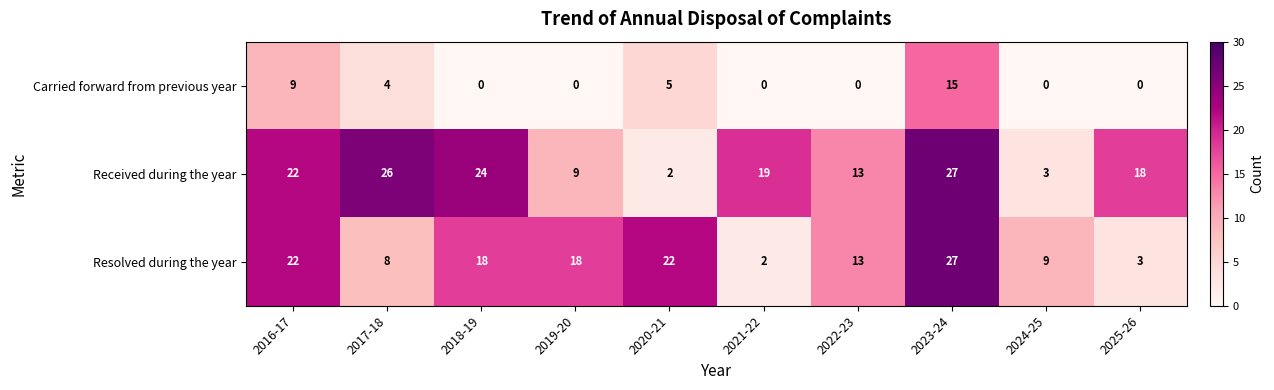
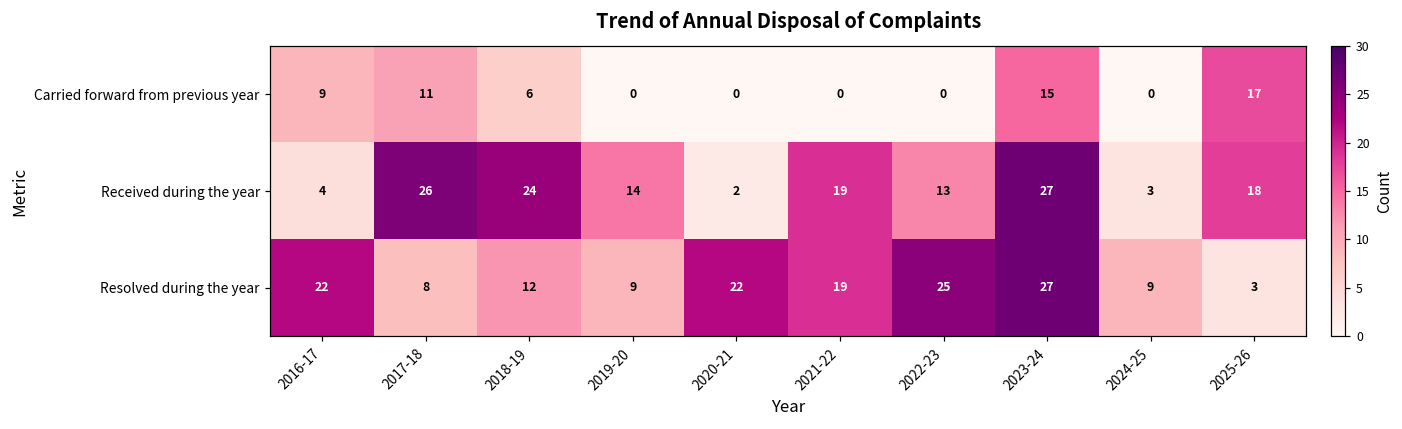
  {
    "Carried forward from previous year": {
      "2016-17": 9,
-     "2017-18": 4,
-     "2018-19": 0,
+     "2017-18": 11,
+     "2018-19": 6,
      "2019-20": 0,
-     "2020-21": 5,
+     "2020-21": 0,
      "2021-22": 0,
      "2022-23": 0,
      "2023-24": 15,
      "2024-25": 0,
-     "2025-26": 0
+     "2025-26": 17
    },
    "Received during the year": {
-     "2016-17": 22,
+     "2016-17": 4,
      "2017-18": 26,
      "2018-19": 24,
-     "2019-20": 9,
+     "2019-20": 14,
      "2020-21": 2,
      "2021-22": 19,
      "2022-23": 13,
      "2023-24": 27,
      "2024-25": 3,
      "2025-26": 18
    },
    "Resolved during the year": {
      "2016-17": 22,
      "2017-18": 8,
-     "2018-19": 18,
-     "2019-20": 18,
+     "2018-19": 12,
+     "2019-20": 9,
      "2020-21": 22,
-     "2021-22": 2,
-     "2022-23": 13,
+     "2021-22": 19,
+     "2022-23": 25,
      "2023-24": 27,
      "2024-25": 9,
      "2025-26": 3
    }
  }
